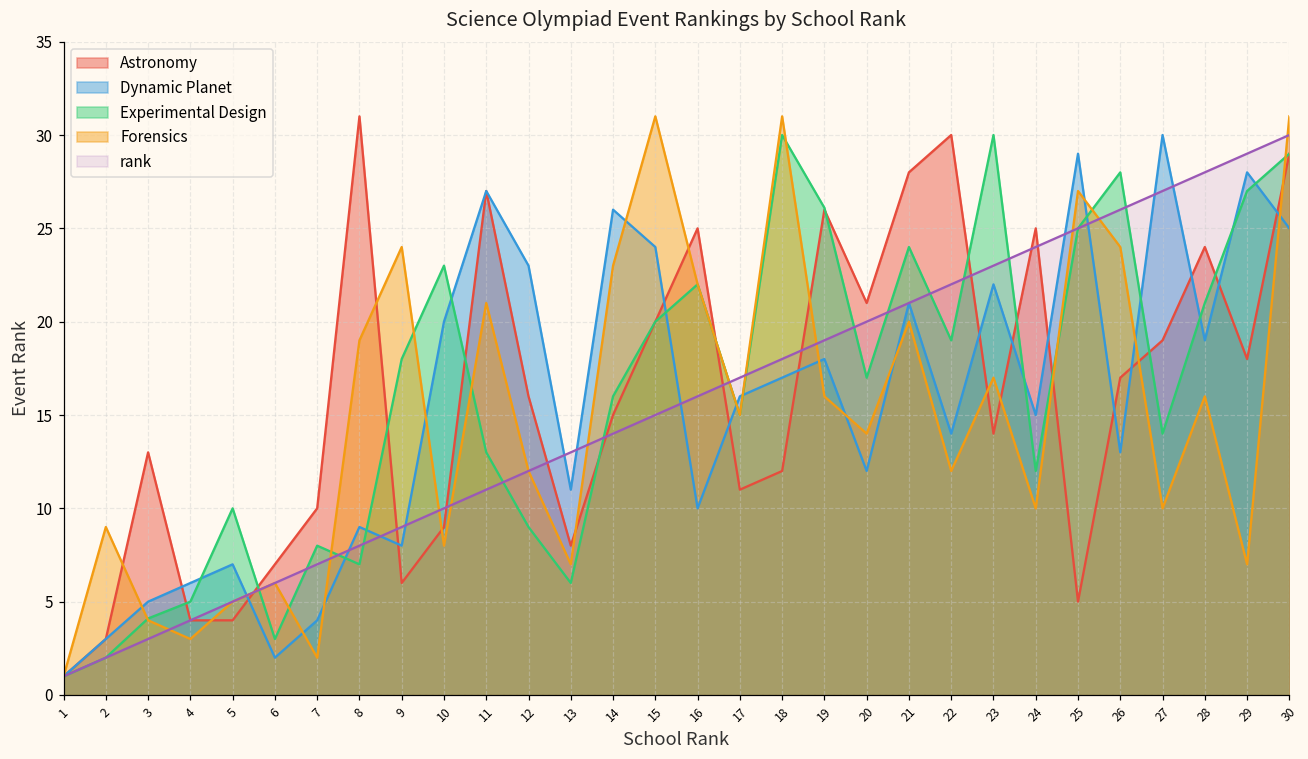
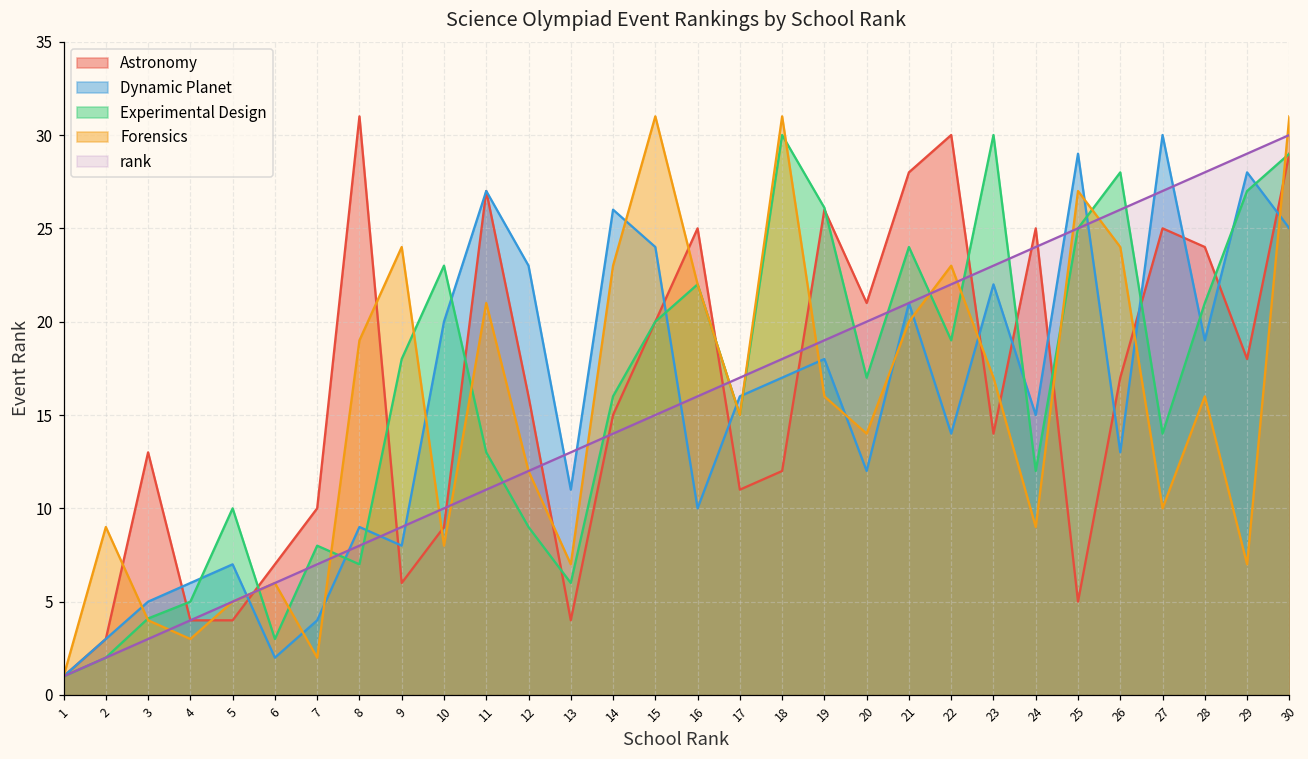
  {
    "Astronomy": {
      "3": 13,
      "5": 4,
      "6": 7,
      "7": 10,
      "8": 31,
      "9": 6,
      "10": 9,
      "12": 16,
-     "13": 8,
+     "13": 4,
      "14": 15,
      "16": 25,
      "17": 11,
      "18": 12,
      "20": 21,
      "21": 28,
      "22": 30,
      "23": 14,
      "24": 25,
      "25": 5,
      "26": 17,
-     "27": 19,
+     "27": 25,
      "28": 24,
      "29": 18
    },
    "Dynamic Planet": {
      "3": 5,
      "4": 6,
      "5": 7,
      "6": 2,
      "7": 4,
      "8": 9,
      "9": 8,
      "10": 20,
      "12": 23,
      "13": 11,
      "14": 26,
      "15": 24,
      "16": 10,
      "17": 16,
      "18": 17,
      "19": 18,
      "20": 12,
      "22": 14,
      "23": 22,
      "24": 15,
      "25": 29,
      "26": 13,
      "27": 30,
      "28": 19,
      "29": 28,
      "30": 25
    },
    "Experimental Design": {
      "4": 5,
      "5": 10,
      "6": 3,
      "7": 8,
      "8": 7,
      "9": 18,
      "10": 23,
      "11": 13,
      "12": 9,
      "13": 6,
      "14": 16,
      "18": 30,
      "20": 17,
      "21": 24,
      "22": 19,
      "23": 30,
      "24": 12,
      "26": 28,
      "27": 14,
      "28": 21,
      "29": 27
    },
    "Forensics": {
      "2": 9,
      "4": 3,
      "7": 2,
      "8": 19,
      "9": 24,
      "10": 8,
      "11": 21,
      "13": 7,
      "14": 23,
      "15": 31,
      "18": 31,
      "19": 16,
      "20": 14,
      "21": 20,
-     "22": 12,
+     "22": 23,
      "23": 17,
-     "24": 10,
+     "24": 9,
      "25": 27,
      "26": 24,
      "27": 10,
      "28": 16,
      "29": 7,
      "30": 31
    },
    "rank": {
      "3": 3,
      "7": 7,
      "8": 8,
      "9": 9,
      "10": 10,
      "11": 11,
      "13": 13,
      "14": 14,
      "15": 15,
      "16": 16,
      "17": 17,
      "18": 18,
      "19": 19,
      "20": 20,
      "22": 22,
      "23": 23,
      "24": 24,
      "26": 26,
      "27": 27,
      "28": 28,
      "29": 29,
      "30": 30
    }
  }
